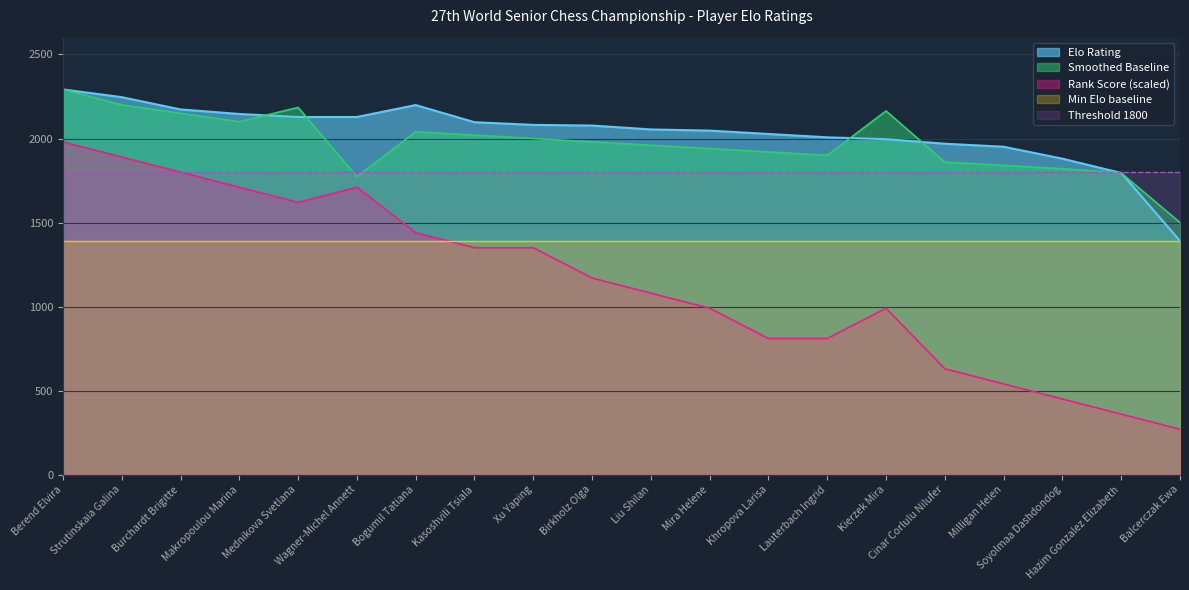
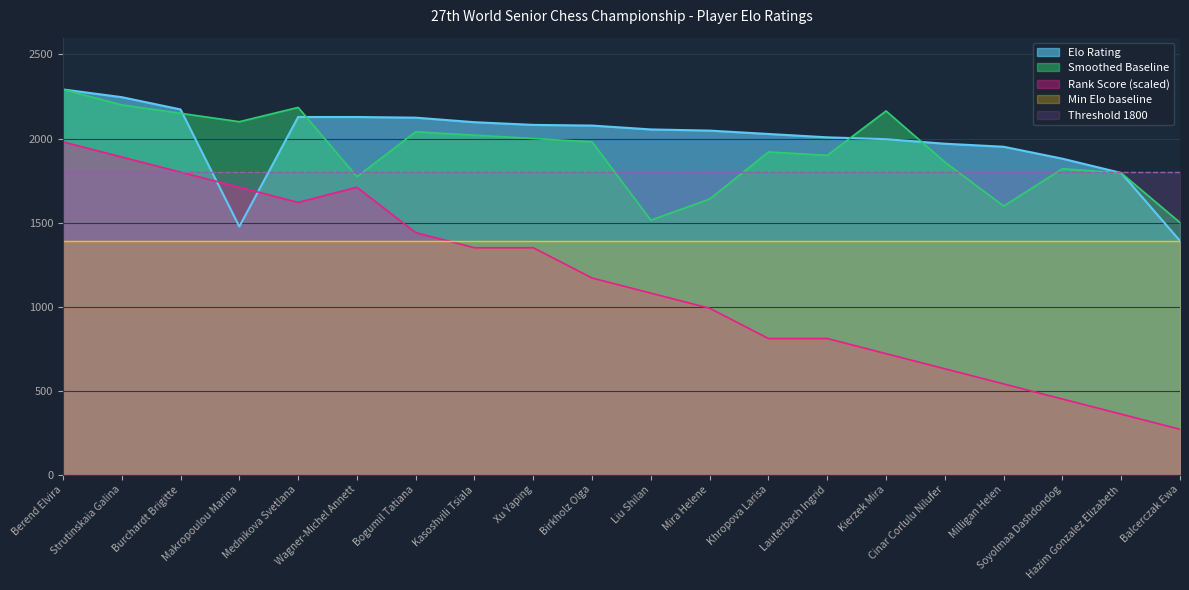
  {
    "Elo Rating": {
      "Strutinskaia Galina": 2250,
      "Burchardt Brigitte": 2170,
-     "Makropoulou Marina": 2150,
+     "Makropoulou Marina": 1480,
      "Mednikova Svetlana": 2130,
      "Wagner-Michel Annett": 2130,
-     "Bogumil Tatiana": 2200,
+     "Bogumil Tatiana": 2120,
      "Kasoshvili Tsiala": 2100,
      "Xu Yaping": 2080,
      "Birkholz Olga": 2080,
      "Liu Shilan": 2050,
      "Mira Helene": 2050,
      "Khropova Larisa": 2030,
      "Lauterbach Ingrid": 2010,
      "Kierzek Mira": 2000,
      "Cinar Corlulu Nilufer": 1970,
      "Milligan Helen": 1950,
      "Soyolmaa Dashdondog": 1880
    },
    "Smoothed Baseline": {
      "Strutinskaia Galina": 2200,
      "Burchardt Brigitte": 2150,
      "Makropoulou Marina": 2100,
      "Mednikova Svetlana": 2190,
      "Wagner-Michel Annett": 1770,
      "Bogumil Tatiana": 2040,
      "Kasoshvili Tsiala": 2020,
      "Xu Yaping": 2000,
      "Birkholz Olga": 1980,
-     "Liu Shilan": 1960,
-     "Mira Helene": 1940,
+     "Liu Shilan": 1510,
+     "Mira Helene": 1640,
      "Khropova Larisa": 1920,
      "Lauterbach Ingrid": 1900,
      "Kierzek Mira": 2160,
      "Cinar Corlulu Nilufer": 1860,
-     "Milligan Helen": 1840,
+     "Milligan Helen": 1600,
      "Soyolmaa Dashdondog": 1820,
      "Balcerczak Ewa": 1500
    },
    "Rank Score (scaled)": {
      "Berend Elvira": 1980,
      "Strutinskaia Galina": 1890,
      "Makropoulou Marina": 1710,
      "Mednikova Svetlana": 1620,
      "Wagner-Michel Annett": 1710,
      "Bogumil Tatiana": 1440,
      "Kasoshvili Tsiala": 1350,
      "Xu Yaping": 1350,
      "Birkholz Olga": 1170,
      "Liu Shilan": 1080,
      "Mira Helene": 990,
      "Khropova Larisa": 810,
      "Lauterbach Ingrid": 810,
-     "Kierzek Mira": 990,
+     "Kierzek Mira": 720,
      "Cinar Corlulu Nilufer": 630,
      "Milligan Helen": 540,
      "Soyolmaa Dashdondog": 450,
      "Hazim Gonzalez Elizabeth": 360,
      "Balcerczak Ewa": 270
    },
    "Min Elo baseline": {
      "Berend Elvira": 1390,
      "Strutinskaia Galina": 1390,
      "Burchardt Brigitte": 1390,
      "Makropoulou Marina": 1390,
      "Mednikova Svetlana": 1390,
      "Wagner-Michel Annett": 1390,
      "Bogumil Tatiana": 1390,
      "Kasoshvili Tsiala": 1390,
      "Xu Yaping": 1390,
      "Birkholz Olga": 1390,
      "Liu Shilan": 1390,
      "Mira Helene": 1390,
      "Khropova Larisa": 1390,
      "Lauterbach Ingrid": 1390,
      "Kierzek Mira": 1390,
      "Cinar Corlulu Nilufer": 1390,
      "Milligan Helen": 1390,
      "Soyolmaa Dashdondog": 1390,
      "Hazim Gonzalez Elizabeth": 1390
    },
    "Threshold 1800": {
      "Berend Elvira": 1800,
      "Strutinskaia Galina": 1800,
      "Makropoulou Marina": 1800,
      "Mednikova Svetlana": 1800,
      "Wagner-Michel Annett": 1800,
      "Bogumil Tatiana": 1800,
      "Kasoshvili Tsiala": 1800,
      "Xu Yaping": 1800,
      "Birkholz Olga": 1800,
      "Liu Shilan": 1800,
      "Mira Helene": 1800,
      "Khropova Larisa": 1800,
      "Lauterbach Ingrid": 1800,
      "Kierzek Mira": 1800,
      "Cinar Corlulu Nilufer": 1800,
      "Milligan Helen": 1800,
      "Soyolmaa Dashdondog": 1800,
      "Balcerczak Ewa": 1800
    }
  }
